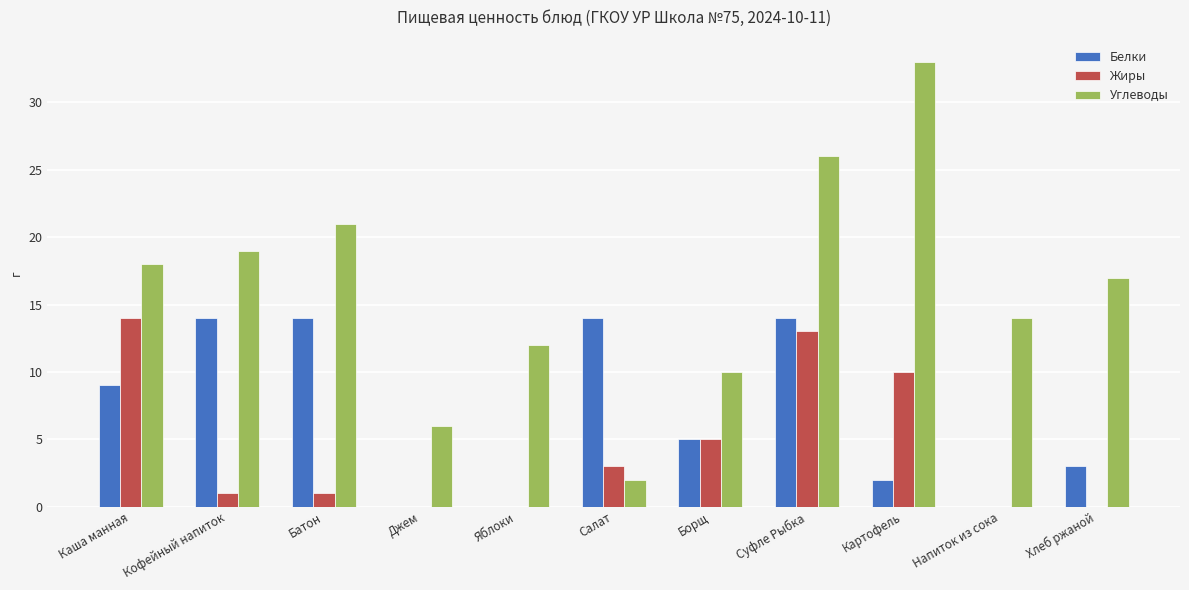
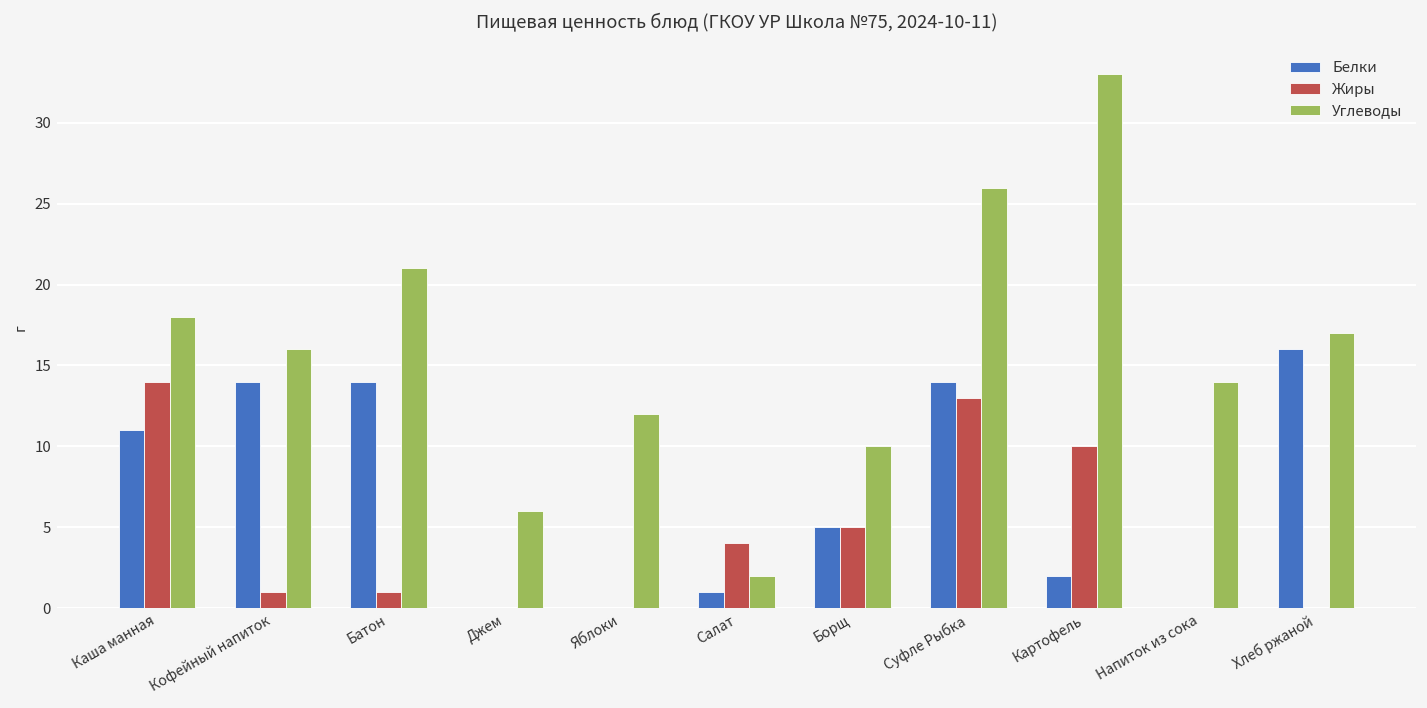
  {
    "Белки": {
-     "Каша манная": 9,
+     "Каша манная": 11,
      "Кофейный напиток": 14,
      "Батон": 14,
      "Джем": 0,
      "Яблоки": 0,
-     "Салат": 14,
+     "Салат": 1,
      "Борщ": 5,
      "Суфле Рыбка": 14,
      "Картофель": 2,
      "Напиток из сока": 0,
-     "Хлеб ржаной": 3
+     "Хлеб ржаной": 16
    },
    "Жиры": {
      "Каша манная": 14,
      "Кофейный напиток": 1,
      "Батон": 1,
      "Джем": 0,
      "Яблоки": 0,
-     "Салат": 3,
+     "Салат": 4,
      "Борщ": 5,
      "Суфле Рыбка": 13,
      "Картофель": 10,
      "Напиток из сока": 0,
      "Хлеб ржаной": 0
    },
    "Углеводы": {
      "Каша манная": 18,
-     "Кофейный напиток": 19,
+     "Кофейный напиток": 16,
      "Батон": 21,
      "Джем": 6,
      "Яблоки": 12,
      "Салат": 2,
      "Борщ": 10,
      "Суфле Рыбка": 26,
      "Картофель": 33,
      "Напиток из сока": 14,
      "Хлеб ржаной": 17
    }
  }
